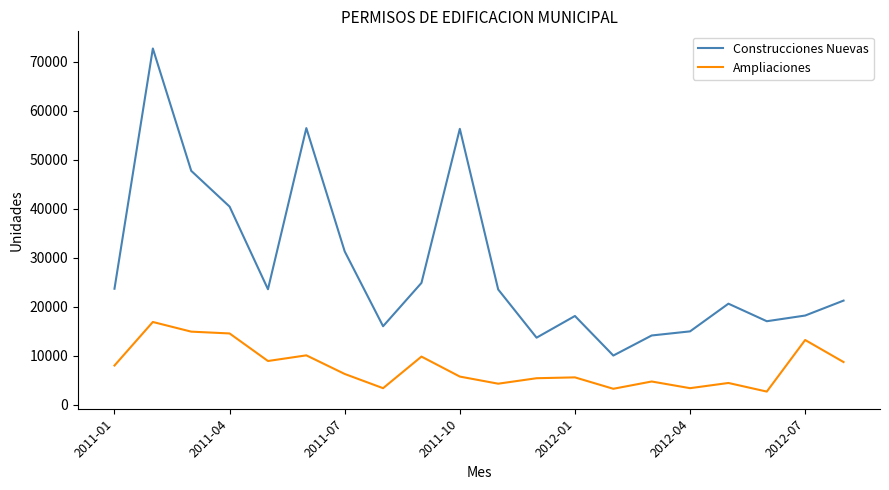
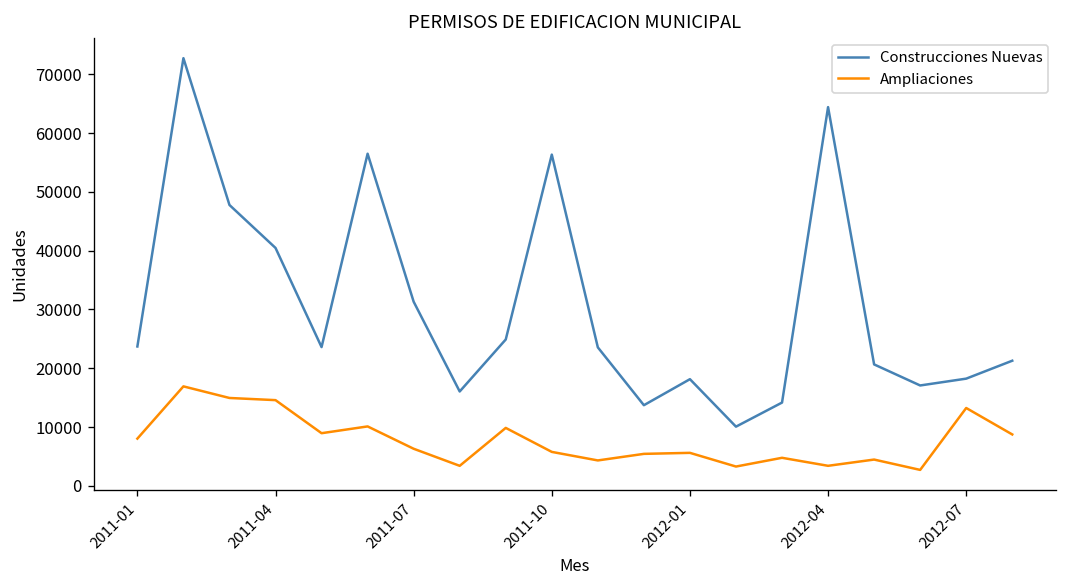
  {
    "Construcciones Nuevas": {
      "2011-01": 24000,
      "2011-04": 40000,
      "2011-07": 31000,
      "2011-10": 56000,
      "2012-01": 18000,
-     "2012-04": 15000,
+     "2012-04": 64000,
      "2012-07": 18000
    },
    "Ampliaciones": {
      "2011-01": 8000,
      "2011-04": 15000,
      "2011-07": 6000,
      "2011-10": 6000,
      "2012-01": 6000,
      "2012-04": 3000,
      "2012-07": 13000
    }
  }
